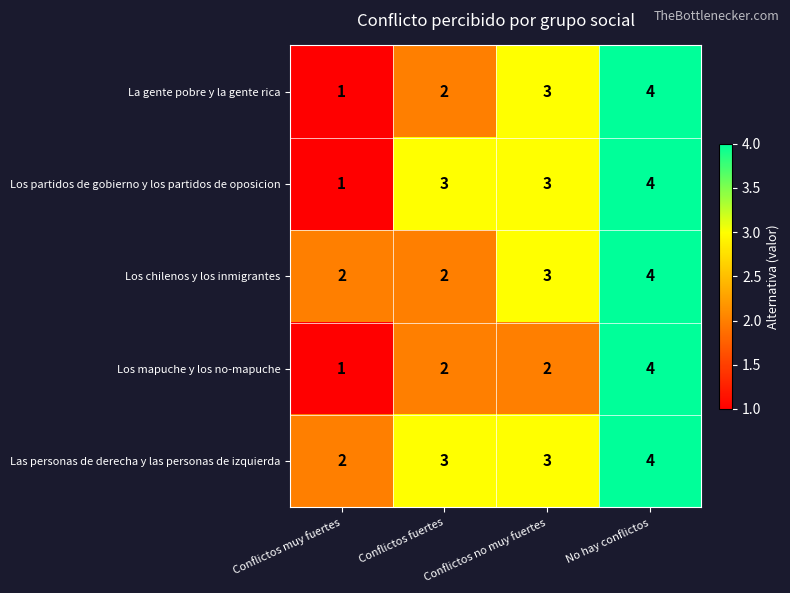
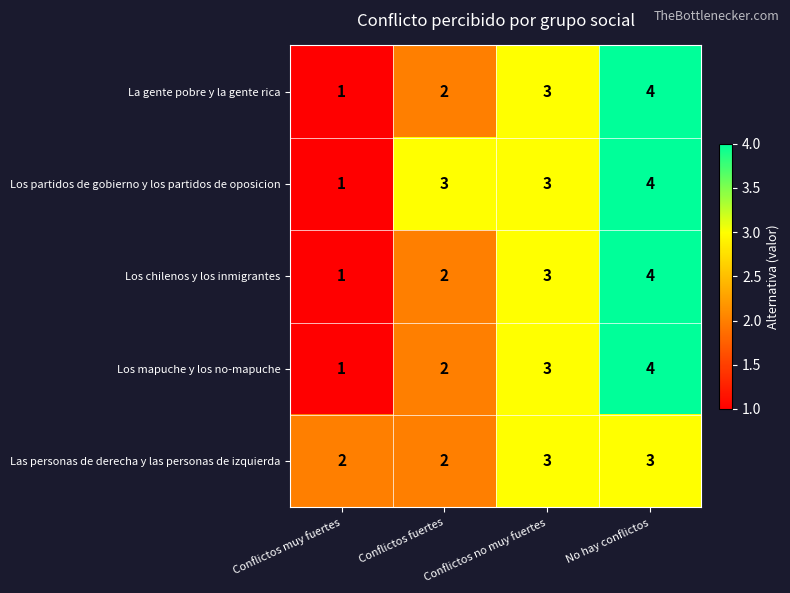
  {
    "La gente pobre y la gente rica": {
      "Conflictos muy fuertes": 1,
      "Conflictos fuertes": 2,
      "Conflictos no muy fuertes": 3,
      "No hay conflictos": 4
    },
    "Los partidos de gobierno y los partidos de oposicion": {
      "Conflictos muy fuertes": 1,
      "Conflictos fuertes": 3,
      "Conflictos no muy fuertes": 3,
      "No hay conflictos": 4
    },
    "Los chilenos y los inmigrantes": {
-     "Conflictos muy fuertes": 2,
+     "Conflictos muy fuertes": 1,
      "Conflictos fuertes": 2,
      "Conflictos no muy fuertes": 3,
      "No hay conflictos": 4
    },
    "Los mapuche y los no-mapuche": {
      "Conflictos muy fuertes": 1,
      "Conflictos fuertes": 2,
-     "Conflictos no muy fuertes": 2,
+     "Conflictos no muy fuertes": 3,
      "No hay conflictos": 4
    },
    "Las personas de derecha y las personas de izquierda": {
      "Conflictos muy fuertes": 2,
-     "Conflictos fuertes": 3,
+     "Conflictos fuertes": 2,
      "Conflictos no muy fuertes": 3,
-     "No hay conflictos": 4
+     "No hay conflictos": 3
    }
  }
